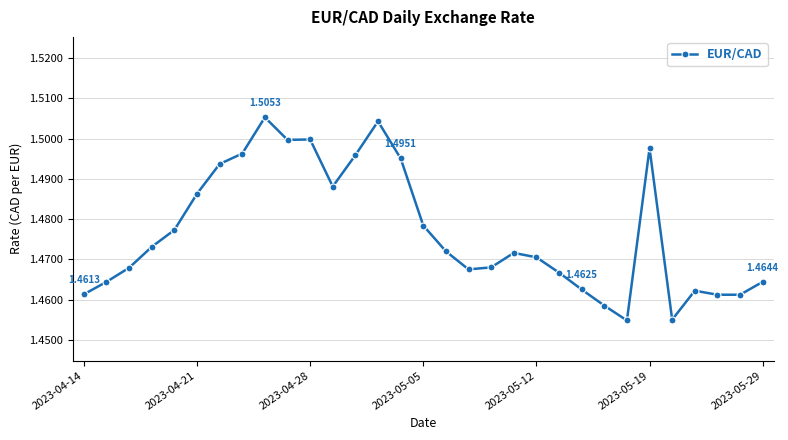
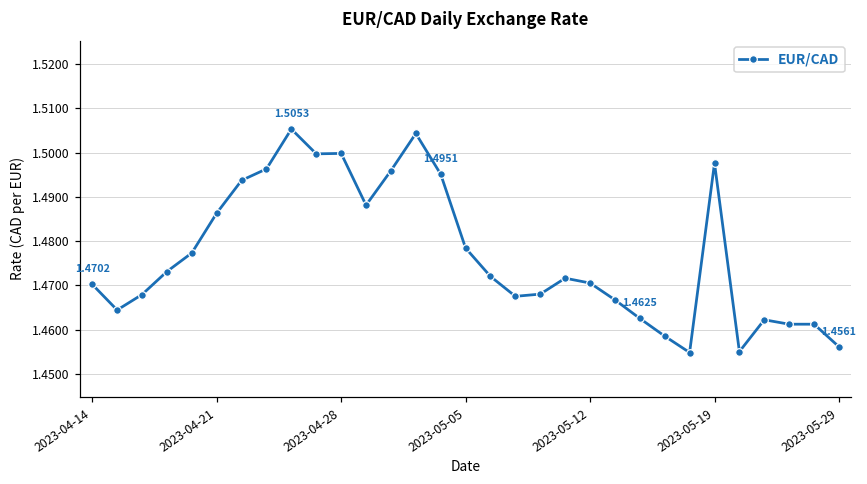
  {
-   "2023-04-14": 1.4613,
-   "2023-05-29": 1.4644
+   "2023-04-14": 1.4702,
+   "2023-05-29": 1.4561
  }
